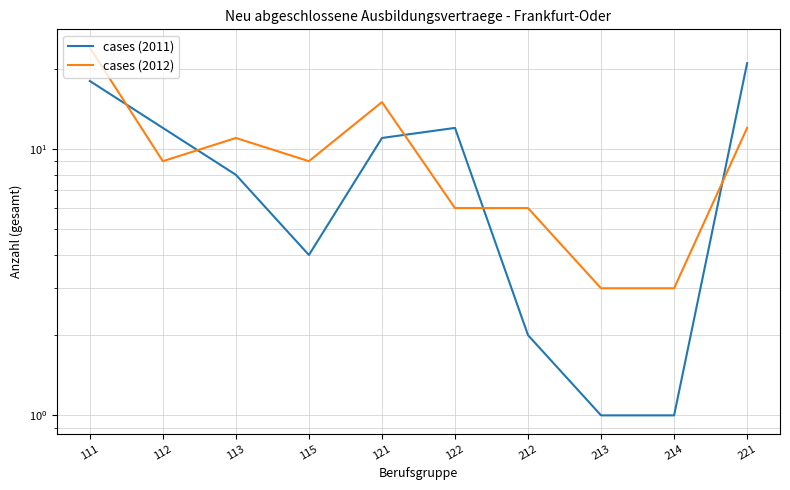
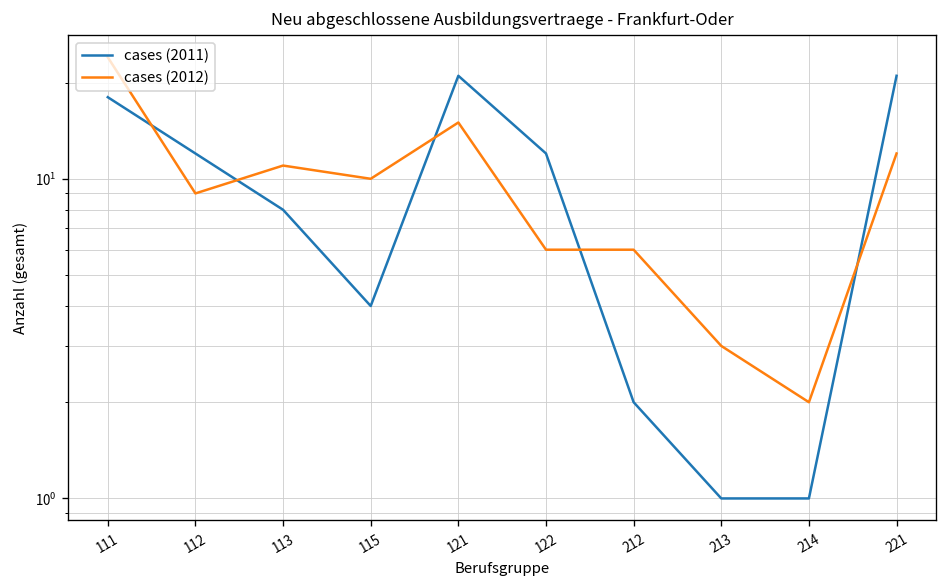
  {
    "cases (2011)": {
      "111": 18,
      "112": 12,
      "113": 8,
      "115": 4,
-     "121": 11,
+     "121": 21,
      "122": 12,
      "212": 2,
      "213": 1,
      "214": 1,
      "221": 21
    },
    "cases (2012)": {
      "112": 9,
      "113": 11,
-     "115": 9,
+     "115": 10,
      "121": 15,
      "122": 6,
      "212": 6,
      "213": 3,
-     "214": 3,
+     "214": 2,
      "221": 12
    }
  }
